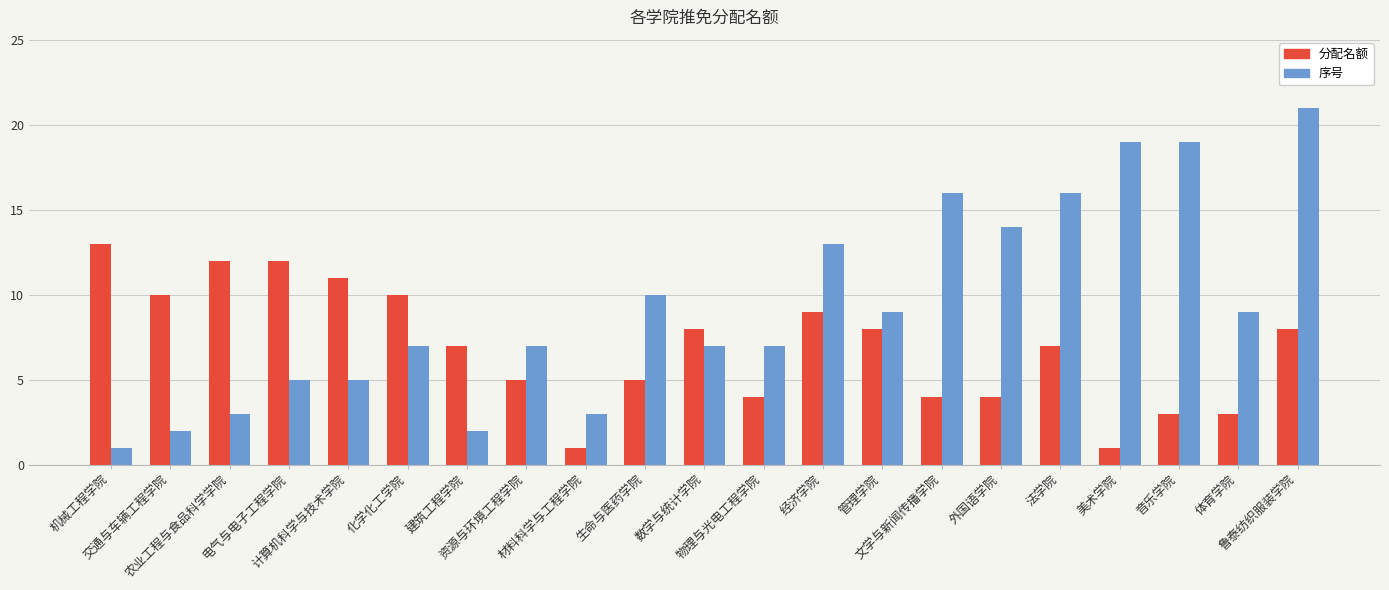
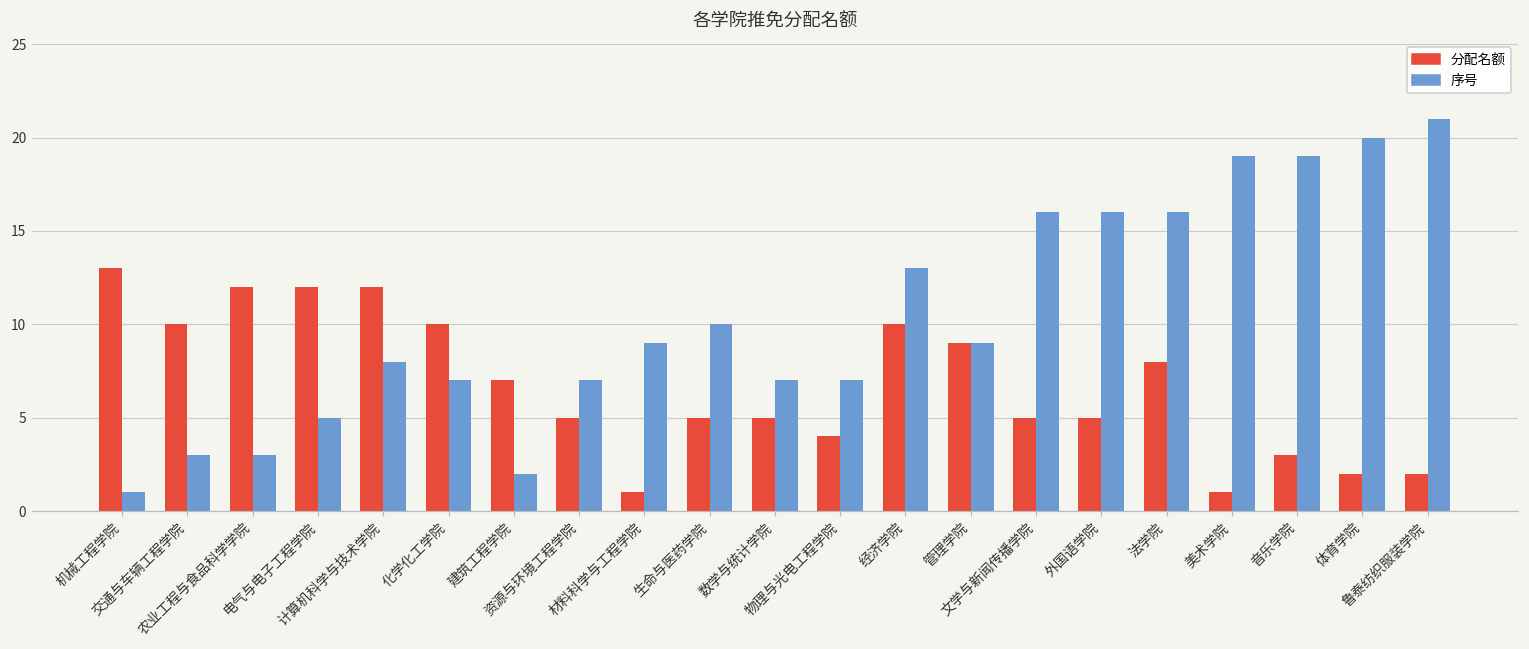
  {
    "分配名额": {
      "机械工程学院": 13,
      "交通与车辆工程学院": 10,
      "农业工程与食品科学学院": 12,
      "电气与电子工程学院": 12,
-     "计算机科学与技术学院": 11,
+     "计算机科学与技术学院": 12,
      "化学化工学院": 10,
      "建筑工程学院": 7,
      "资源与环境工程学院": 5,
      "材料科学与工程学院": 1,
      "生命与医药学院": 5,
-     "数学与统计学院": 8,
+     "数学与统计学院": 5,
      "物理与光电工程学院": 4,
-     "经济学院": 9,
-     "管理学院": 8,
-     "文学与新闻传播学院": 4,
-     "外国语学院": 4,
-     "法学院": 7,
+     "经济学院": 10,
+     "管理学院": 9,
+     "文学与新闻传播学院": 5,
+     "外国语学院": 5,
+     "法学院": 8,
      "美术学院": 1,
      "音乐学院": 3,
-     "体育学院": 3,
-     "鲁泰纺织服装学院": 8
+     "体育学院": 2,
+     "鲁泰纺织服装学院": 2
    },
    "序号": {
      "机械工程学院": 1,
-     "交通与车辆工程学院": 2,
+     "交通与车辆工程学院": 3,
      "农业工程与食品科学学院": 3,
      "电气与电子工程学院": 5,
-     "计算机科学与技术学院": 5,
+     "计算机科学与技术学院": 8,
      "化学化工学院": 7,
      "建筑工程学院": 2,
      "资源与环境工程学院": 7,
-     "材料科学与工程学院": 3,
+     "材料科学与工程学院": 9,
      "生命与医药学院": 10,
      "数学与统计学院": 7,
      "物理与光电工程学院": 7,
      "经济学院": 13,
      "管理学院": 9,
      "文学与新闻传播学院": 16,
-     "外国语学院": 14,
+     "外国语学院": 16,
      "法学院": 16,
      "美术学院": 19,
      "音乐学院": 19,
-     "体育学院": 9,
+     "体育学院": 20,
      "鲁泰纺织服装学院": 21
    }
  }
